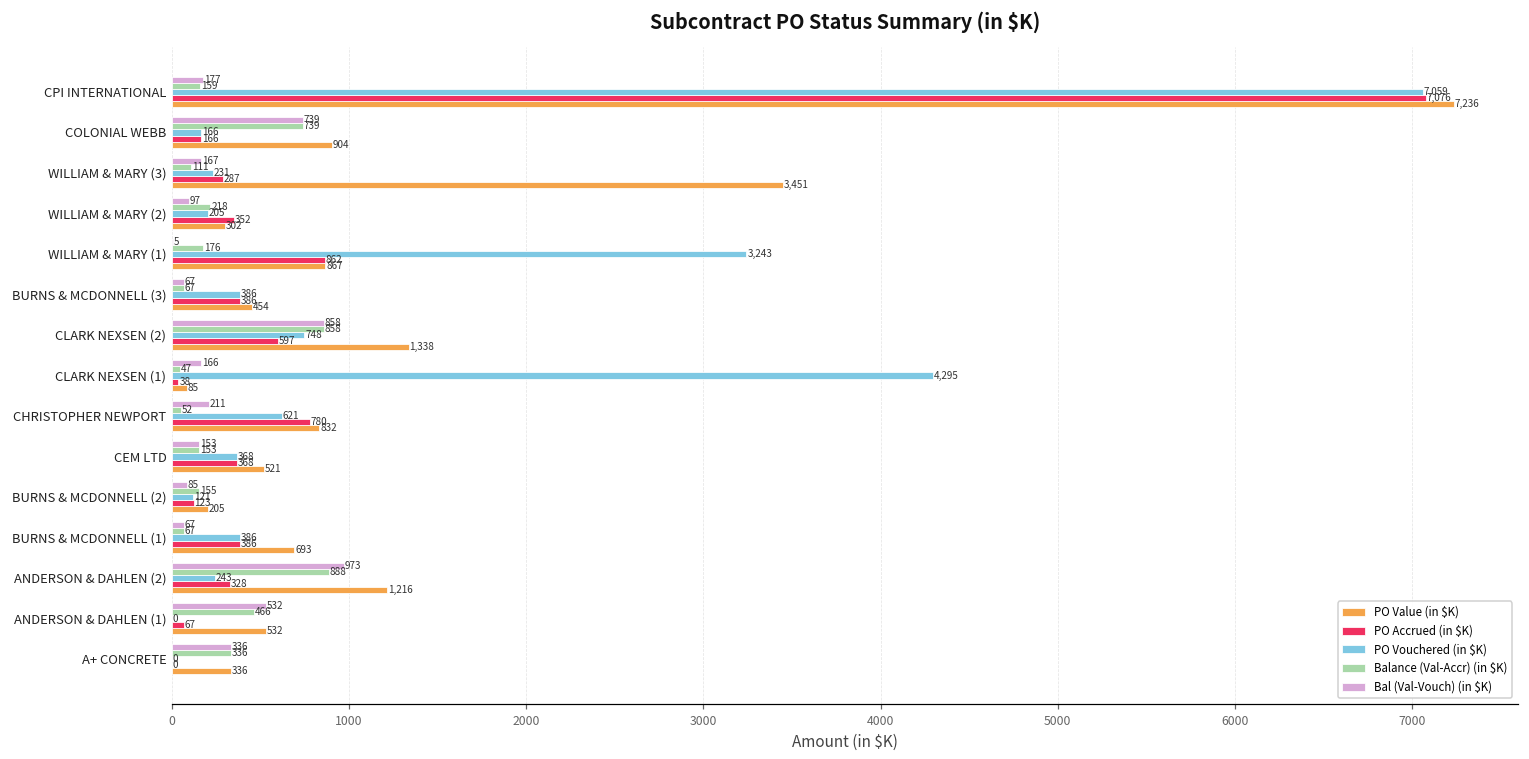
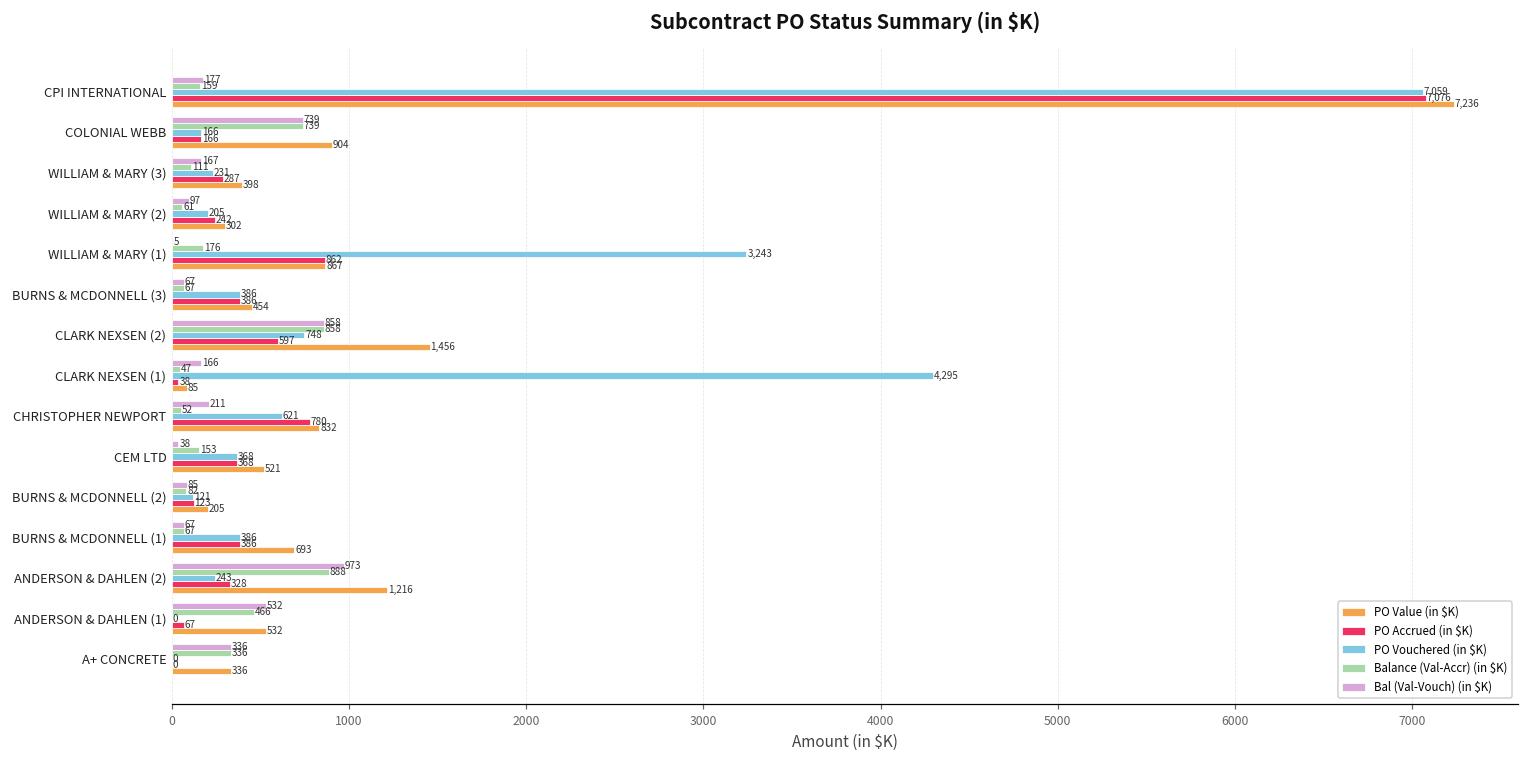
  {
    "PO Value (in $K)": {
      "CPI INTERNATIONAL": "7,236",
      "COLONIAL WEBB": "904",
-     "WILLIAM & MARY (3)": "3,451",
+     "WILLIAM & MARY (3)": "398",
      "BURNS & MCDONNELL (3)": "454",
-     "CLARK NEXSEN (2)": "1,338",
+     "CLARK NEXSEN (2)": "1,456",
      "CLARK NEXSEN (1)": "85",
      "CEM LTD": "521",
      "BURNS & MCDONNELL (2)": "205",
      "BURNS & MCDONNELL (1)": "693",
      "ANDERSON & DAHLEN (2)": "1,216",
      "ANDERSON & DAHLEN (1)": "532",
      "A+ CONCRETE": "336"
    },
    "PO Accrued (in $K)": {
-     "WILLIAM & MARY (2)": "352",
+     "WILLIAM & MARY (2)": "242",
      "CLARK NEXSEN (2)": "597",
      "CLARK NEXSEN (1)": "38",
      "ANDERSON & DAHLEN (2)": "328",
      "ANDERSON & DAHLEN (1)": "67"
    },
    "PO Vouchered (in $K)": {
      "WILLIAM & MARY (1)": "3,243",
      "CLARK NEXSEN (2)": "748",
      "CLARK NEXSEN (1)": "4,295",
      "CHRISTOPHER NEWPORT": "621",
      "ANDERSON & DAHLEN (2)": "243",
      "ANDERSON & DAHLEN (1)": "0"
    },
    "Balance (Val-Accr) (in $K)": {
-     "WILLIAM & MARY (2)": "218",
+     "WILLIAM & MARY (2)": "61",
      "WILLIAM & MARY (1)": "176",
      "CLARK NEXSEN (1)": "47",
      "CHRISTOPHER NEWPORT": "52",
-     "BURNS & MCDONNELL (2)": "155",
+     "BURNS & MCDONNELL (2)": "82",
      "ANDERSON & DAHLEN (2)": "888",
      "ANDERSON & DAHLEN (1)": "466"
    },
    "Bal (Val-Vouch) (in $K)": {
      "WILLIAM & MARY (2)": "97",
      "WILLIAM & MARY (1)": "5",
      "CLARK NEXSEN (1)": "166",
      "CHRISTOPHER NEWPORT": "211",
-     "CEM LTD": "153",
+     "CEM LTD": "38",
      "BURNS & MCDONNELL (2)": "85",
      "ANDERSON & DAHLEN (2)": "973",
      "ANDERSON & DAHLEN (1)": "532"
    }
  }
